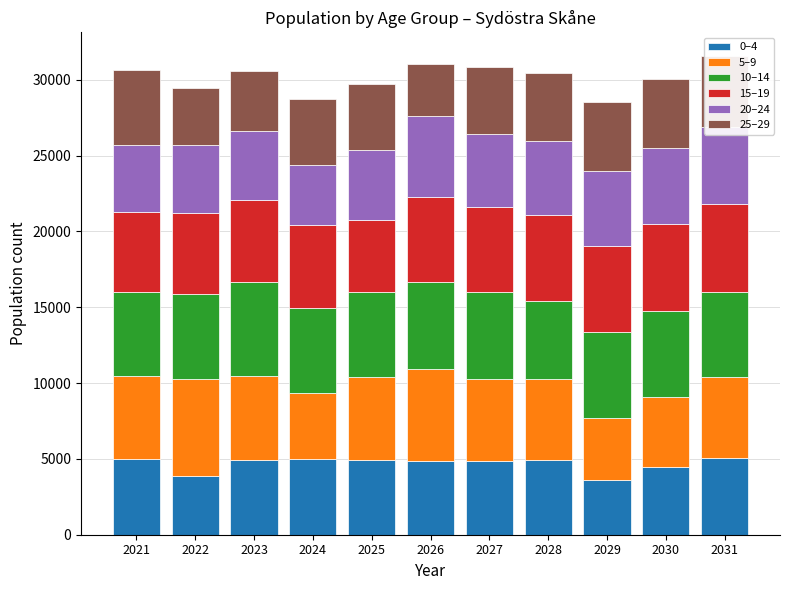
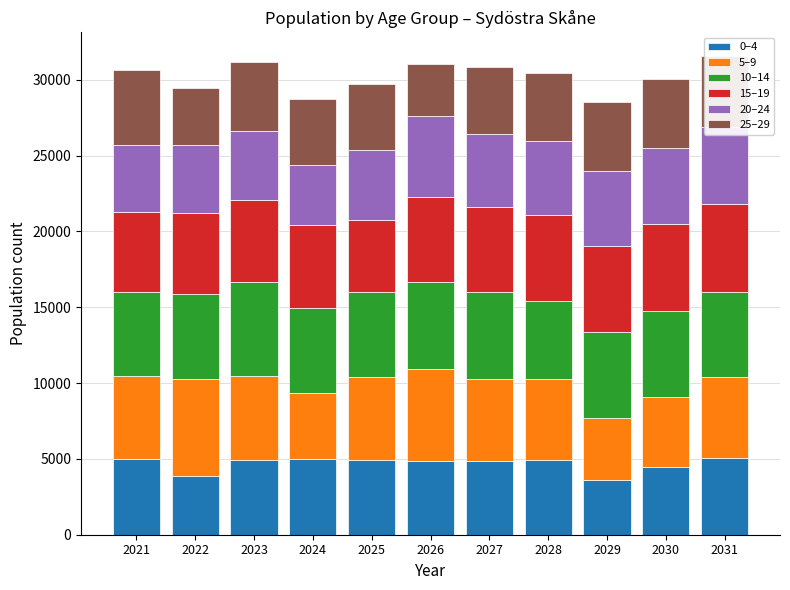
  {
    "0–4": {
      "2021": 5000,
      "2022": 3900,
      "2023": 5000,
      "2024": 5000,
      "2025": 4900,
      "2026": 4900,
      "2027": 4900,
      "2028": 4900,
      "2029": 3600,
      "2030": 4500,
      "2031": 5100
    },
    "5–9": {
      "2021": 5500,
      "2022": 6400,
      "2023": 5500,
      "2024": 4400,
      "2025": 5500,
      "2026": 6100,
      "2027": 5400,
      "2028": 5400,
      "2029": 4100,
      "2030": 4600,
      "2031": 5300
    },
    "10–14": {
      "2021": 5500,
      "2022": 5600,
      "2023": 6200,
      "2024": 5600,
      "2025": 5600,
      "2026": 5700,
      "2027": 5700,
      "2028": 5100,
      "2029": 5700,
      "2030": 5700,
      "2031": 5600
    },
    "15–19": {
      "2021": 5300,
      "2022": 5300,
      "2023": 5400,
      "2024": 5500,
      "2025": 4800,
      "2026": 5600,
      "2027": 5700,
      "2028": 5700,
      "2029": 5700,
      "2030": 5700,
      "2031": 5800
    },
    "20–24": {
      "2021": 4500,
      "2022": 4500,
      "2023": 4600,
      "2024": 3900,
      "2025": 4600,
      "2026": 5300,
      "2027": 4800,
      "2028": 4900,
      "2029": 4900,
      "2030": 5000
    },
    "25–29": {
      "2021": 4900,
      "2022": 3800,
-     "2023": 3900,
+     "2023": 4500,
      "2024": 4400,
      "2025": 4400,
      "2026": 3500,
      "2027": 4400,
      "2028": 4500,
      "2029": 4500,
      "2030": 4600
    }
  }
